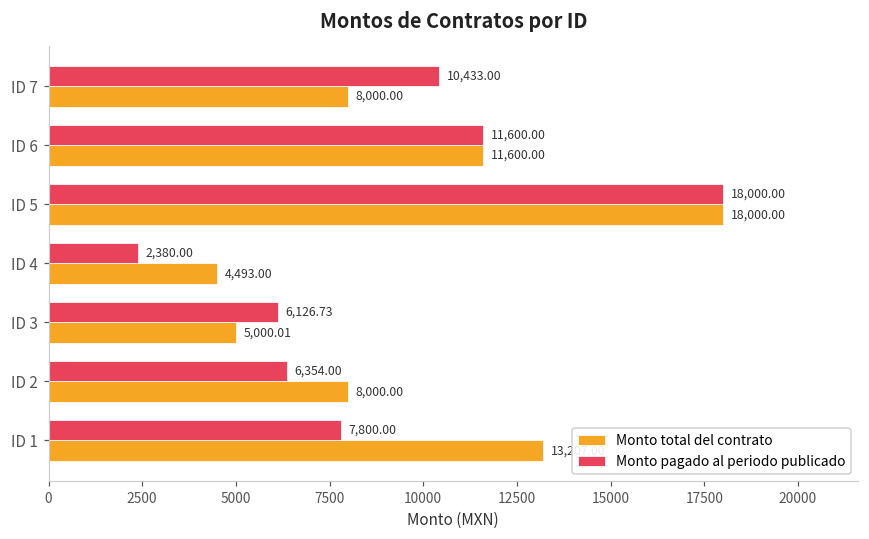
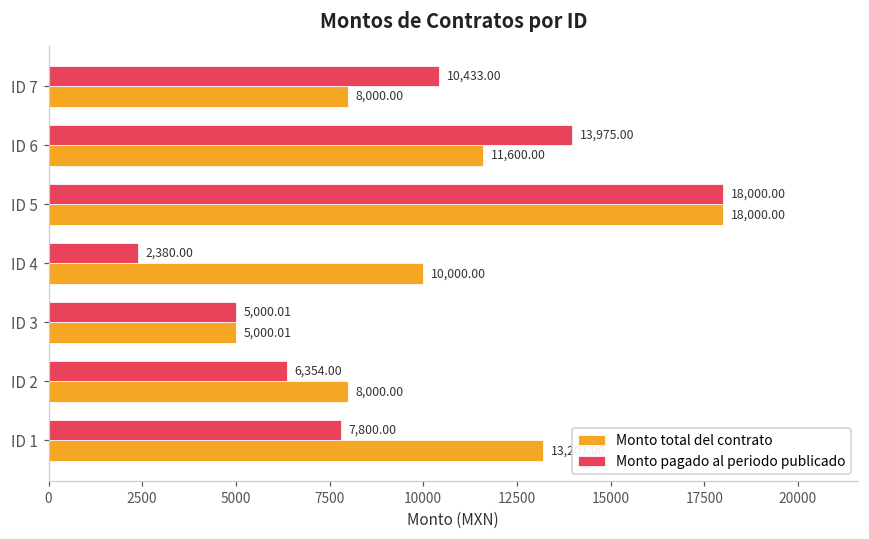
  {
    "Monto total del contrato": {
      "ID 7": "8,000.00",
      "ID 6": "11,600.00",
      "ID 5": "18,000.00",
-     "ID 4": "4,493.00",
+     "ID 4": "10,000.00",
      "ID 3": "5,000.01",
      "ID 2": "8,000.00"
    },
    "Monto pagado al periodo publicado": {
      "ID 7": "10,433.00",
-     "ID 6": "11,600.00",
+     "ID 6": "13,975.00",
      "ID 5": "18,000.00",
      "ID 4": "2,380.00",
-     "ID 3": "6,126.73",
+     "ID 3": "5,000.01",
      "ID 2": "6,354.00",
      "ID 1": "7,800.00"
    }
  }
